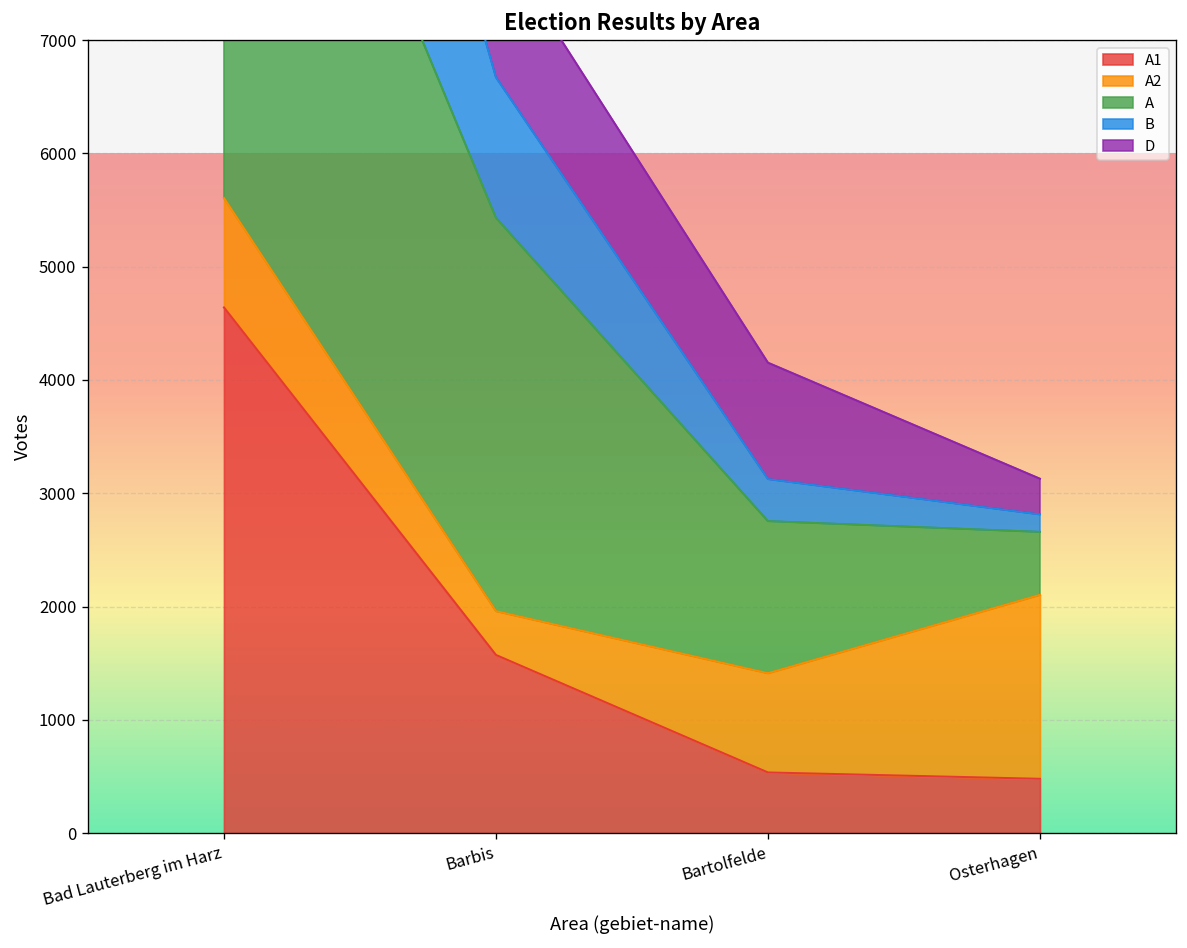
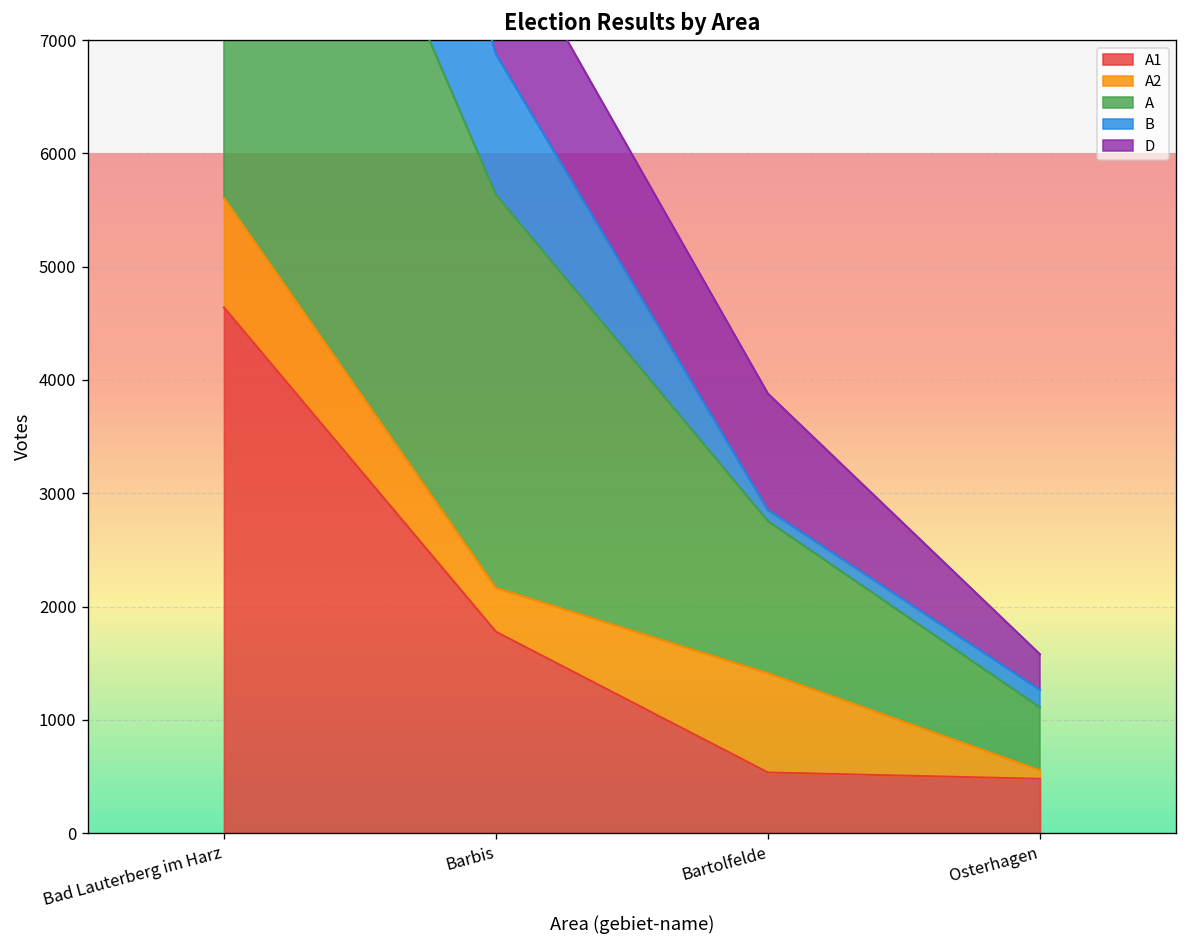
  {
    "A1": {
      "Bad Lauterberg im Harz": 4600,
-     "Barbis": 1600,
+     "Barbis": 1800,
      "Bartolfelde": 500,
      "Osterhagen": 500
    },
    "A2": {
      "Bad Lauterberg im Harz": 1000,
      "Barbis": 400,
      "Bartolfelde": 900,
-     "Osterhagen": 1600
+     "Osterhagen": 100
    },
    "A": {
      "Barbis": 3500,
      "Bartolfelde": 1300,
      "Osterhagen": 600
    },
    "B": {
      "Barbis": 1200,
-     "Bartolfelde": 400,
+     "Bartolfelde": 100,
      "Osterhagen": 200
    },
    "D": {
      "Bartolfelde": 1000,
      "Osterhagen": 300
    }
  }
